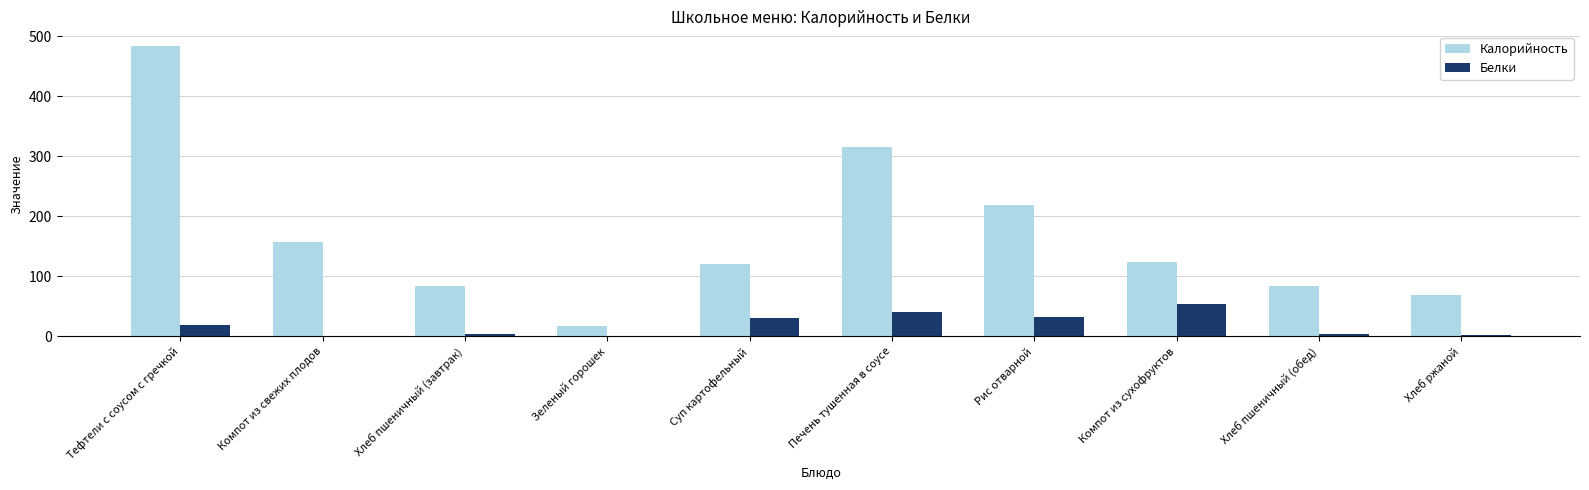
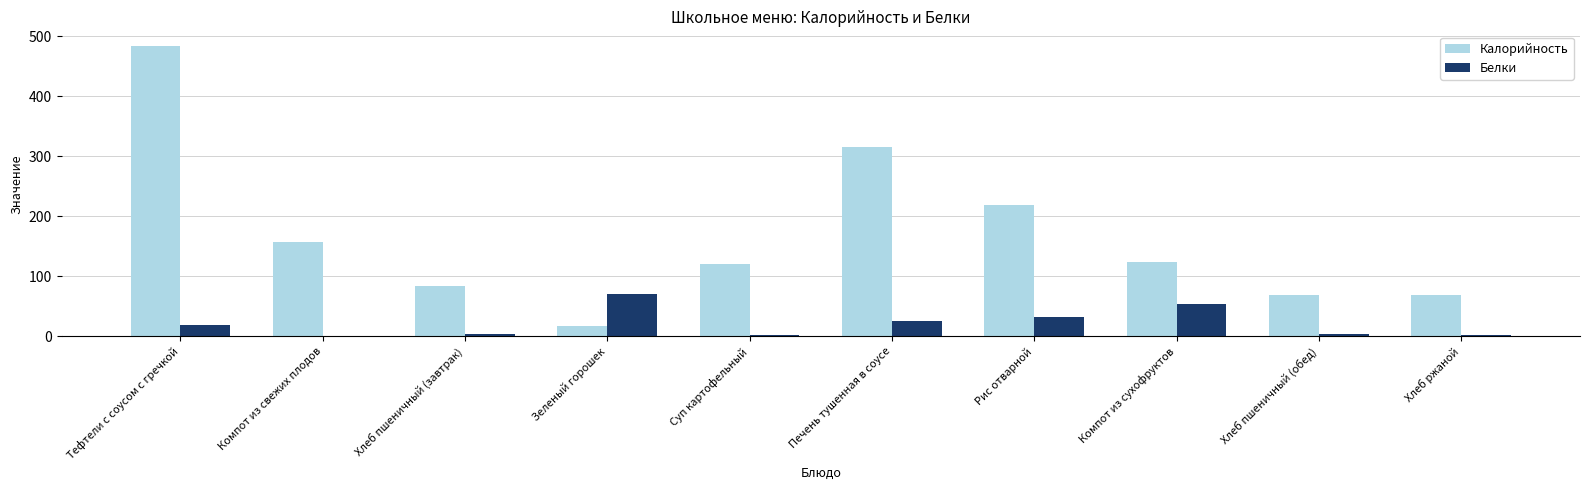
  {
    "Калорийность": {
      "Тефтели с соусом с гречкой": 480,
      "Компот из свежих плодов": 160,
      "Хлеб пшеничный (завтрак)": 80,
      "Зеленый горошек": 20,
      "Суп картофельный": 120,
      "Печень тушенная в соусе": 320,
      "Рис отварной": 220,
      "Компот из сухофруктов": 120,
-     "Хлеб пшеничный (обед)": 80,
+     "Хлеб пшеничный (обед)": 70,
      "Хлеб ржаной": 70
    },
    "Белки": {
      "Тефтели с соусом с гречкой": 20,
      "Хлеб пшеничный (завтрак)": 0,
-     "Зеленый горошек": 0,
-     "Суп картофельный": 30,
-     "Печень тушенная в соусе": 40,
+     "Зеленый горошек": 70,
+     "Суп картофельный": 0,
+     "Печень тушенная в соусе": 30,
      "Рис отварной": 30,
      "Компот из сухофруктов": 50,
      "Хлеб пшеничный (обед)": 0
    }
  }
